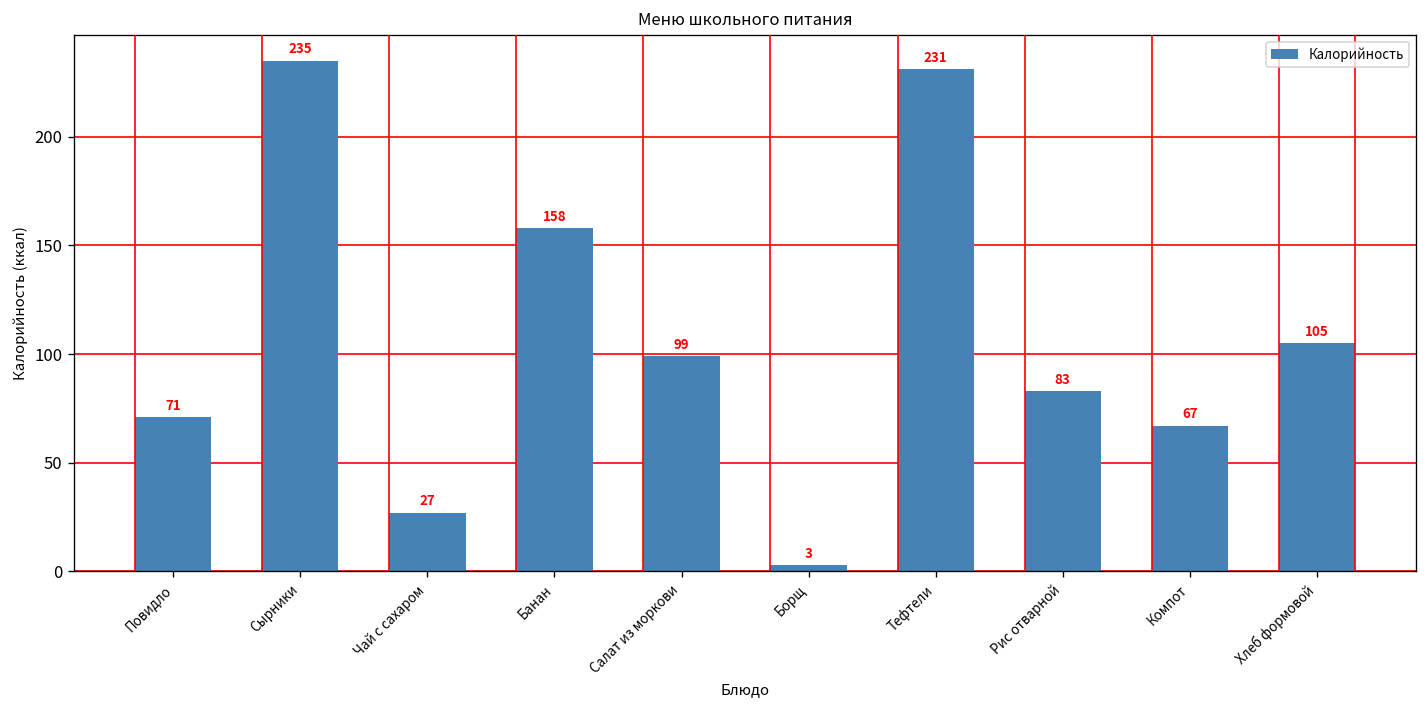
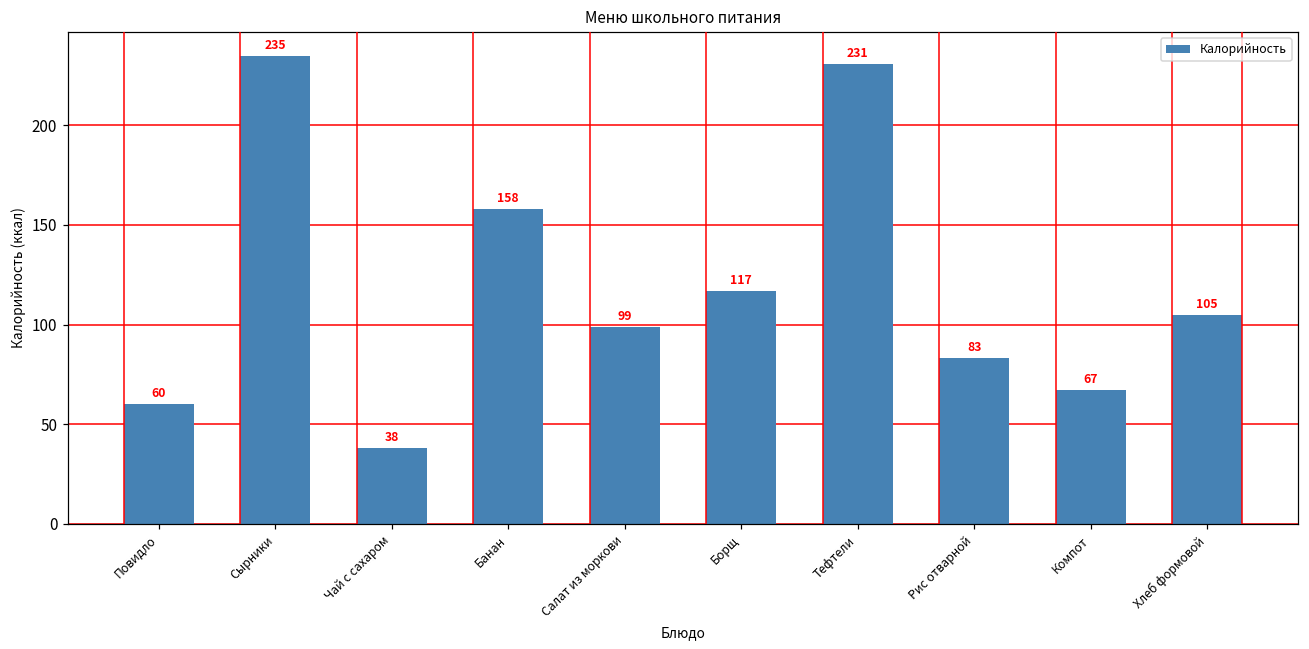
  {
-   "Повидло": 71,
+   "Повидло": 60,
    "Сырники": 235,
-   "Чай с сахаром": 27,
+   "Чай с сахаром": 38,
    "Банан": 158,
    "Салат из моркови": 99,
-   "Борщ": 3,
+   "Борщ": 117,
    "Тефтели": 231,
    "Рис отварной": 83,
    "Компот": 67,
    "Хлеб формовой": 105
  }
